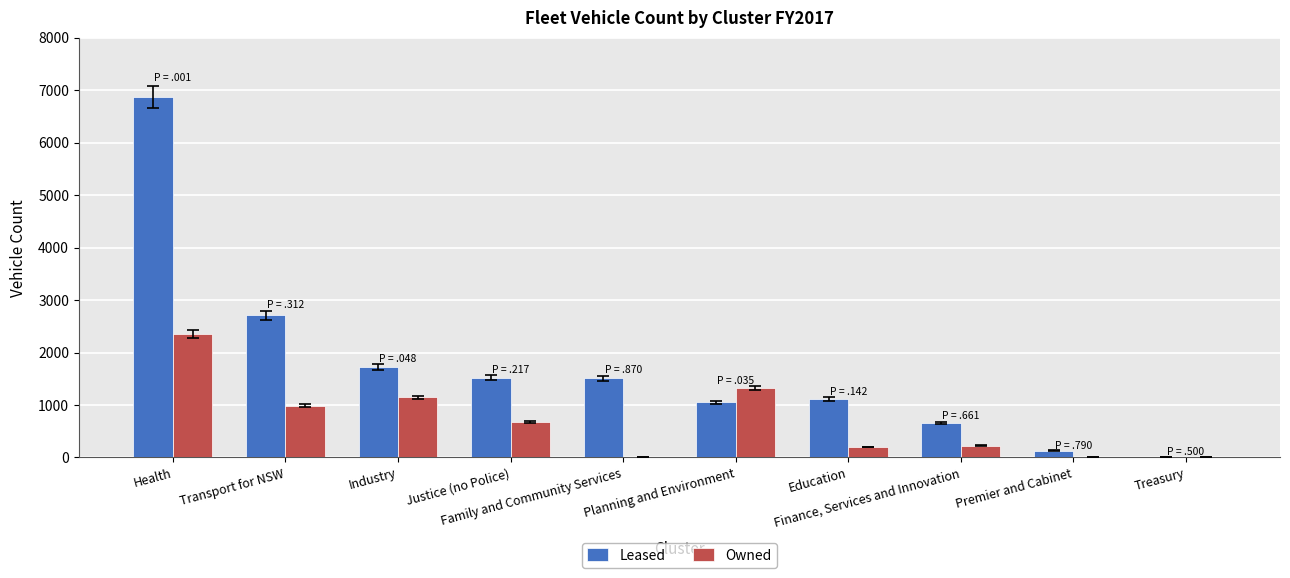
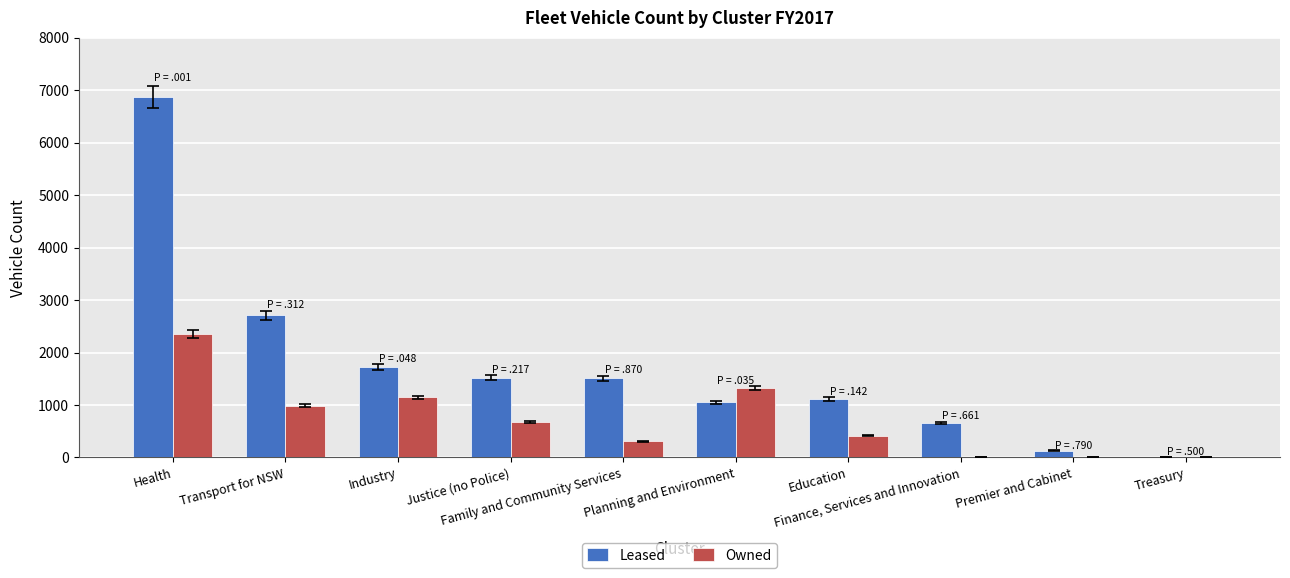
  {
    "Owned": {
      "Health": 2400,
      "Transport for NSW": 1000,
      "Industry": 1100,
      "Justice (no Police)": 700,
-     "Family and Community Services": 0,
+     "Family and Community Services": 300,
      "Planning and Environment": 1300,
-     "Education": 200,
-     "Finance, Services and Innovation": 200,
+     "Education": 400,
+     "Finance, Services and Innovation": 0,
      "Premier and Cabinet": 0
    }
  }
